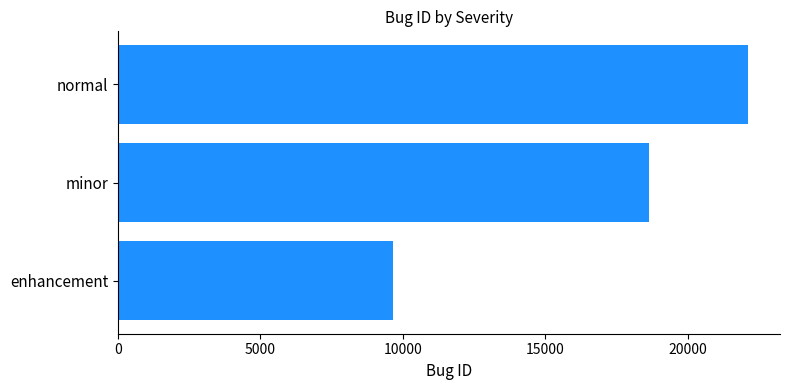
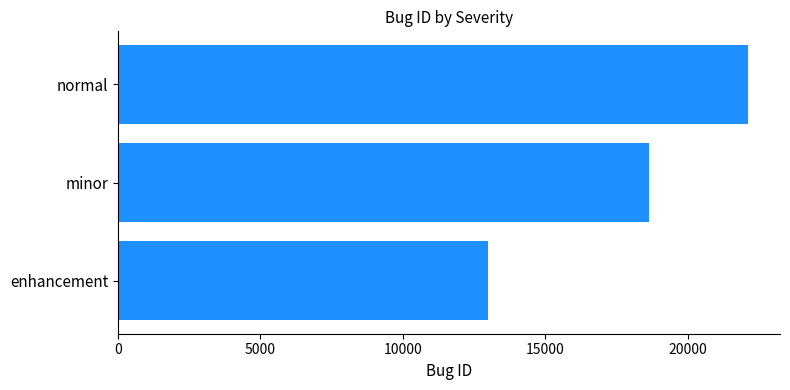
  {
    "normal": 22100,
    "minor": 18600,
-   "enhancement": 9700
+   "enhancement": 13000
  }
